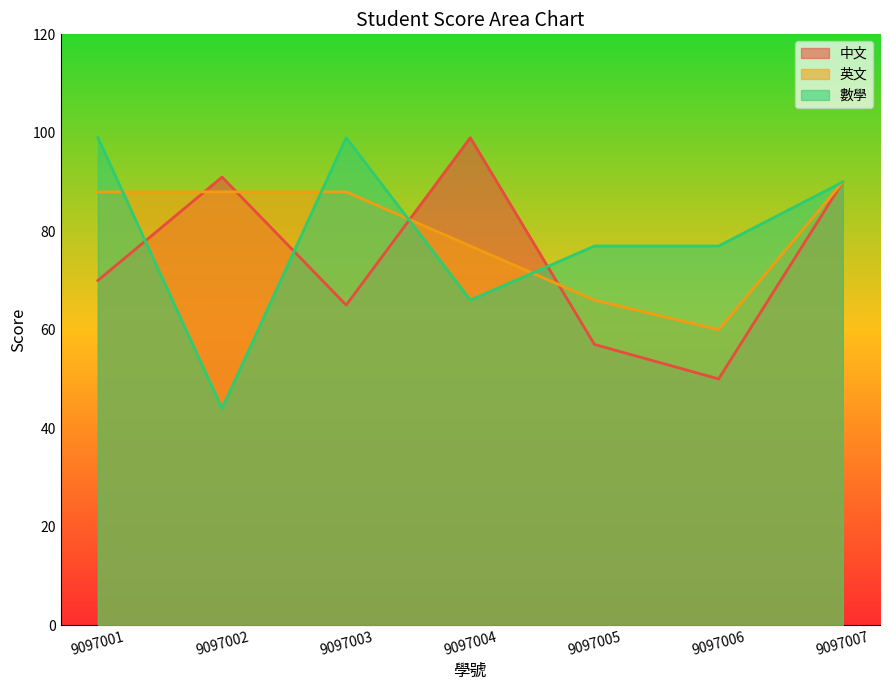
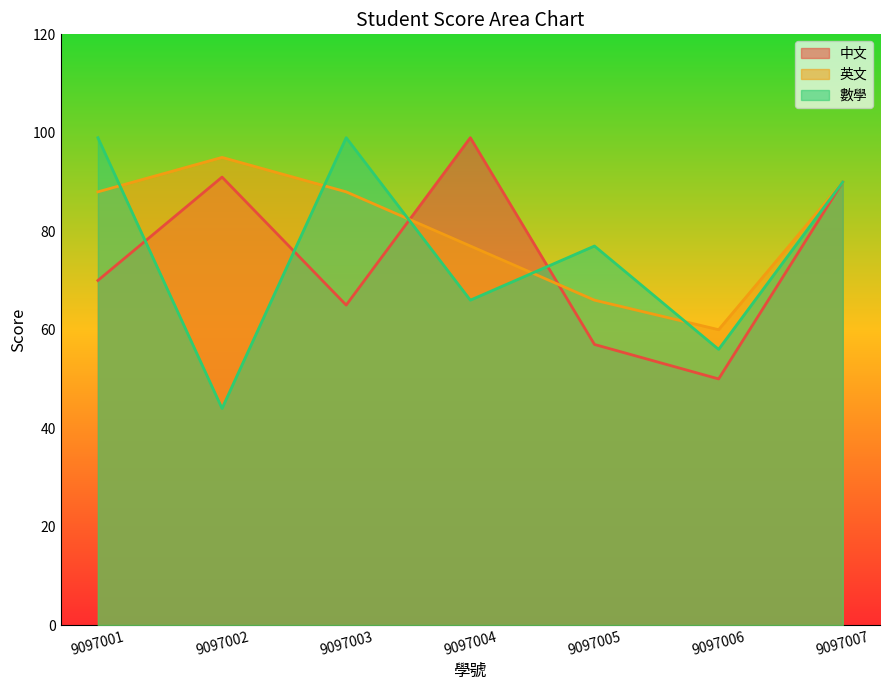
  {
    "中文": {
      "9097001": 70,
      "9097002": 91,
      "9097003": 65,
      "9097004": 99,
      "9097005": 57,
      "9097006": 50
    },
    "英文": {
      "9097001": 88,
-     "9097002": 88,
+     "9097002": 95,
      "9097003": 88,
      "9097004": 77,
      "9097005": 66,
      "9097006": 60
    },
    "數學": {
      "9097001": 99,
      "9097002": 44,
      "9097003": 99,
      "9097004": 66,
      "9097005": 77,
-     "9097006": 77
+     "9097006": 56
    }
  }
